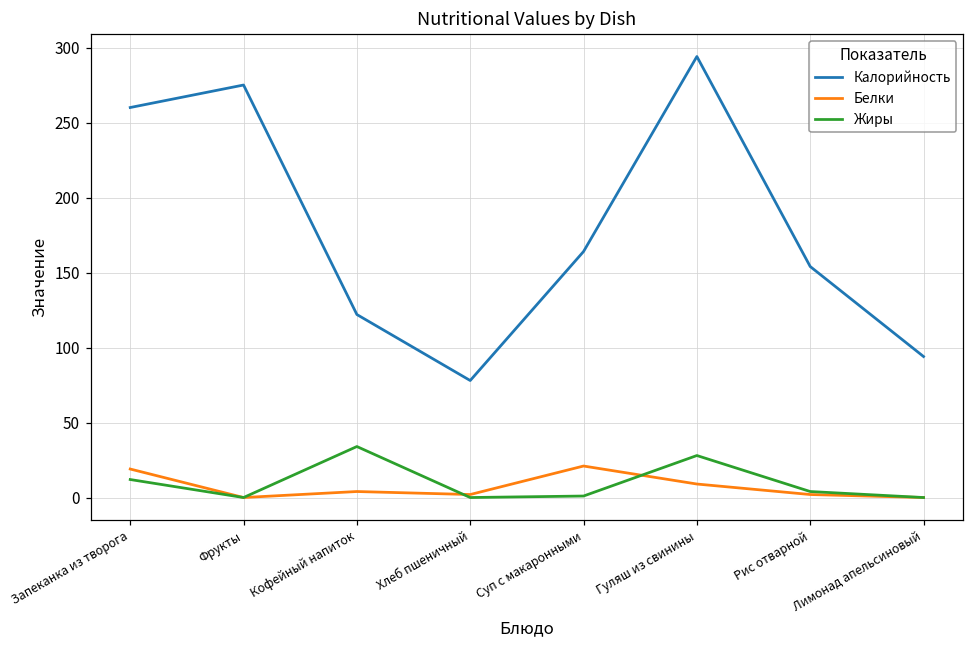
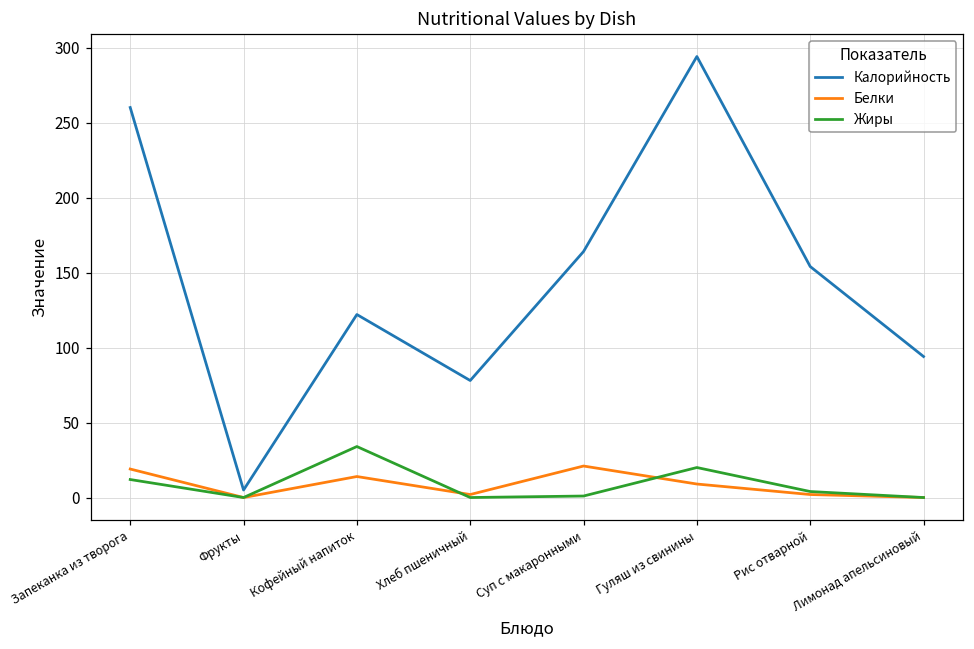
  {
    "Калорийность": {
      "Запеканка из творога": 260,
-     "Фрукты": 275,
+     "Фрукты": 5,
      "Кофейный напиток": 122,
      "Хлеб пшеничный": 78,
      "Суп с макаронными": 164,
      "Гуляш из свинины": 294,
      "Рис отварной": 154,
      "Лимонад апельсиновый": 94
    },
    "Белки": {
      "Запеканка из творога": 19,
-     "Кофейный напиток": 4,
+     "Кофейный напиток": 14,
      "Хлеб пшеничный": 2,
      "Суп с макаронными": 21,
      "Гуляш из свинины": 9,
      "Рис отварной": 2
    },
    "Жиры": {
      "Запеканка из творога": 12,
      "Кофейный напиток": 34,
      "Хлеб пшеничный": 0,
      "Суп с макаронными": 1,
-     "Гуляш из свинины": 28,
+     "Гуляш из свинины": 20,
      "Рис отварной": 4
    }
  }
